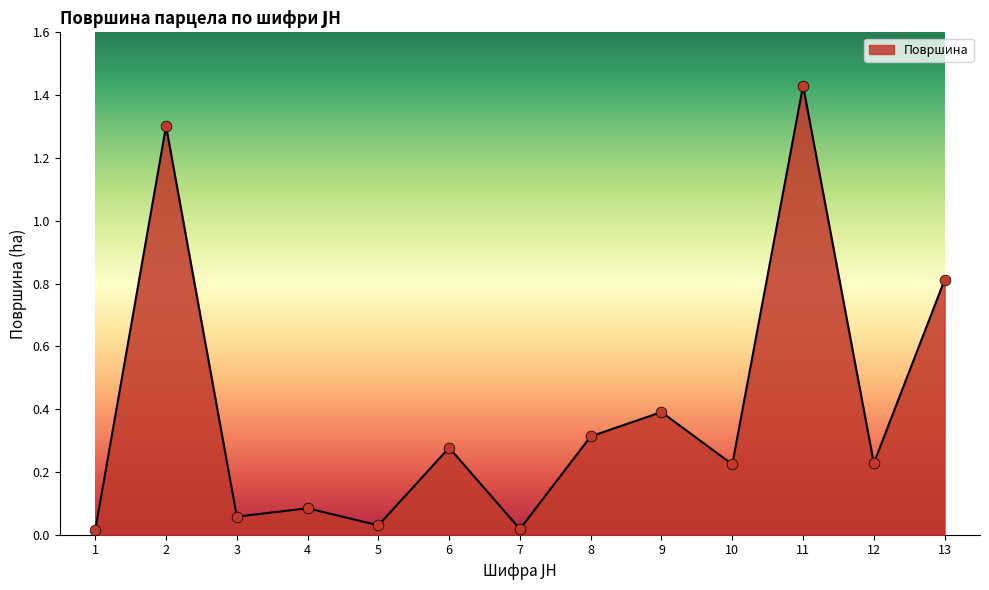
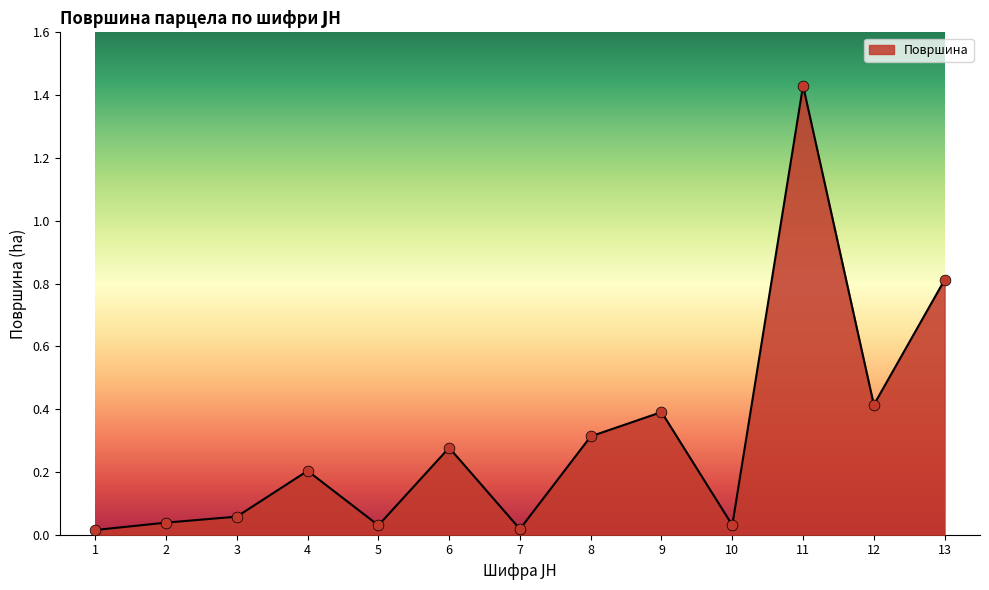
  {
    "1": 0.02,
-   "2": 1.30,
+   "2": 0.04,
    "3": 0.06,
-   "4": 0.08,
+   "4": 0.20,
    "5": 0.03,
    "6": 0.28,
    "7": 0.02,
    "8": 0.31,
    "9": 0.39,
-   "10": 0.22,
+   "10": 0.03,
    "11": 1.43,
-   "12": 0.23,
+   "12": 0.41,
    "13": 0.81
  }
